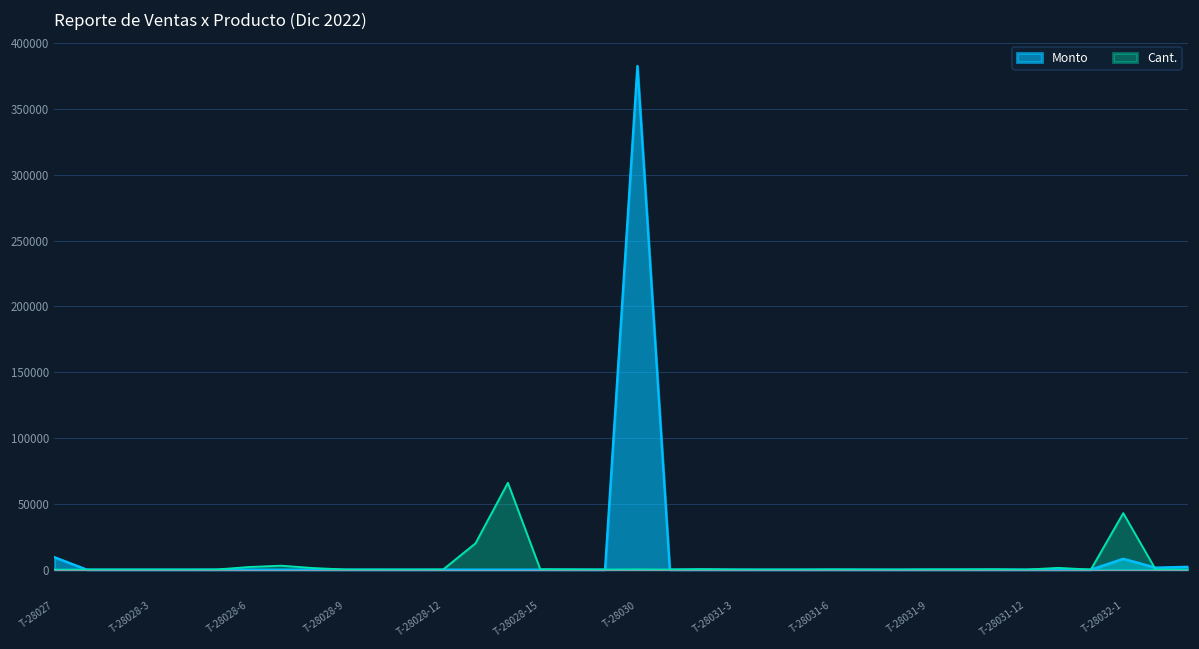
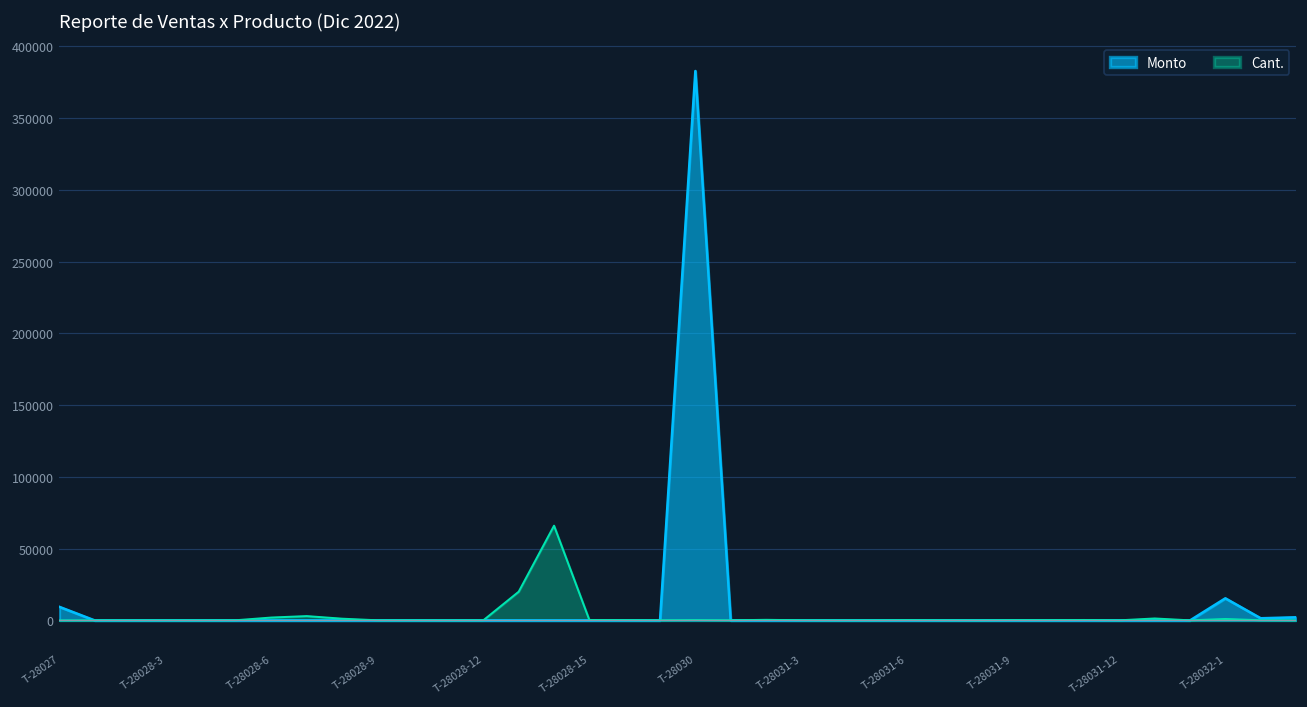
  {
    "Monto": {
      "T-28027": 9000,
      "T-28030": 383000,
-     "T-28032-1": 8000
+     "T-28032-1": 15000
    },
    "Cant.": {
      "T-28027": 0,
      "T-28030": 0,
-     "T-28032-1": 43000
+     "T-28032-1": 1000
    }
  }
